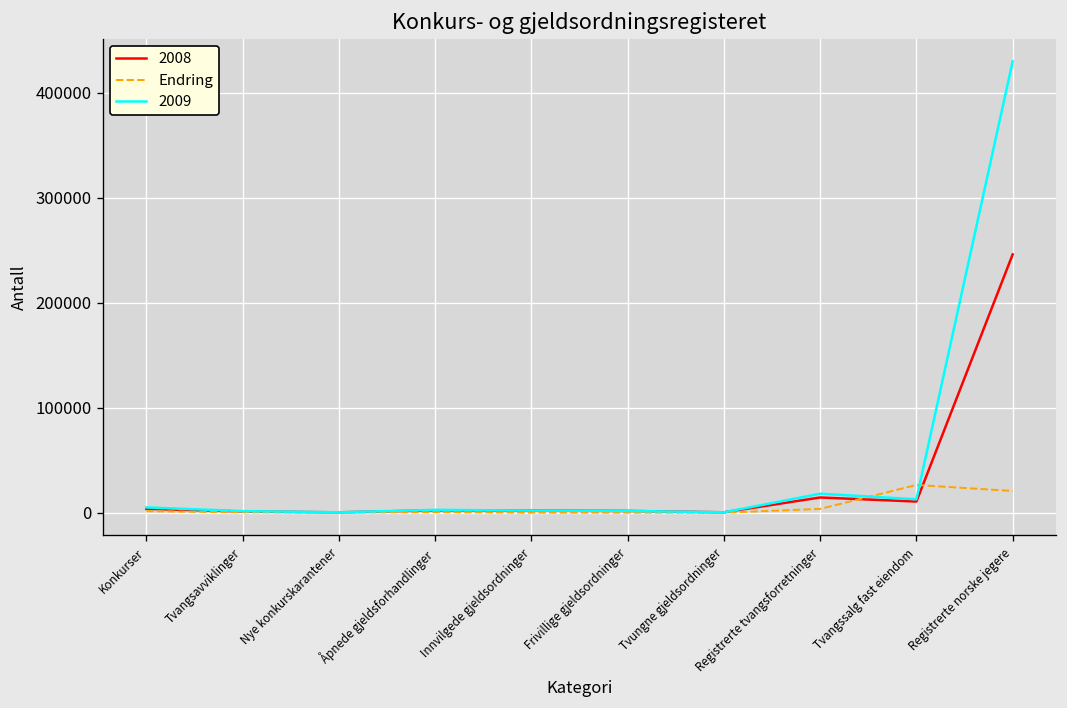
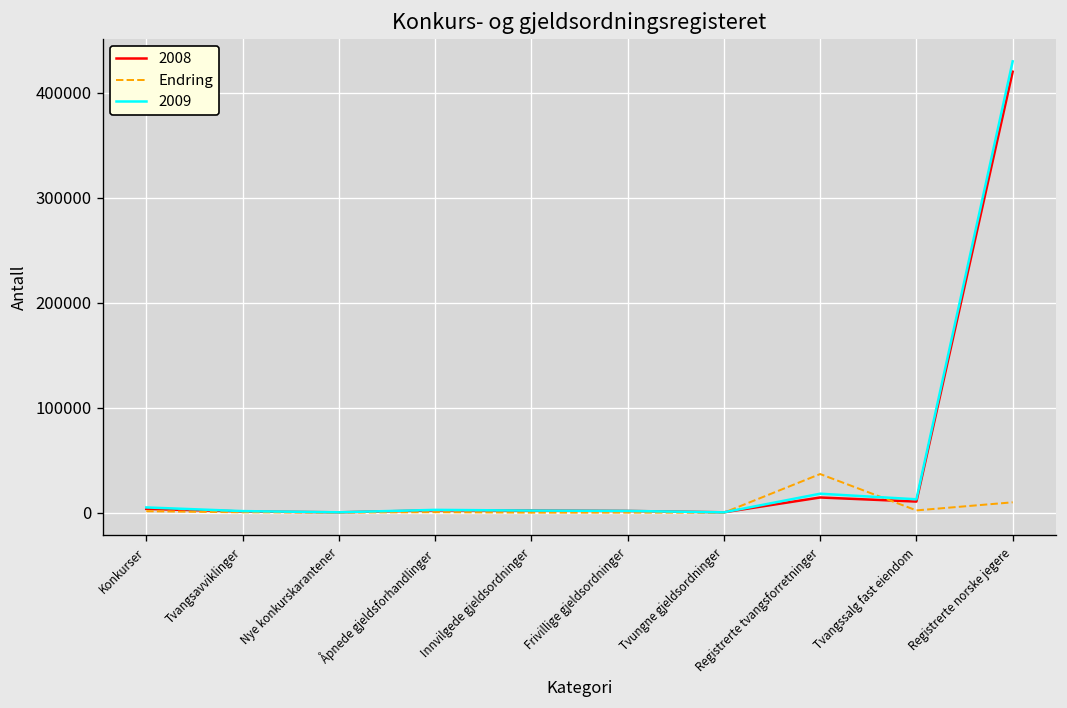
  {
    "2008": {
      "Registrerte tvangsforretninger": 10000,
-     "Registrerte norske jegere": 250000
+     "Registrerte norske jegere": 420000
    },
    "Endring": {
-     "Registrerte tvangsforretninger": 0,
-     "Tvangssalg fast eiendom": 30000,
-     "Registrerte norske jegere": 20000
+     "Registrerte tvangsforretninger": 40000,
+     "Tvangssalg fast eiendom": 0,
+     "Registrerte norske jegere": 10000
    },
    "2009": {
      "Registrerte tvangsforretninger": 20000,
      "Registrerte norske jegere": 430000
    }
  }
